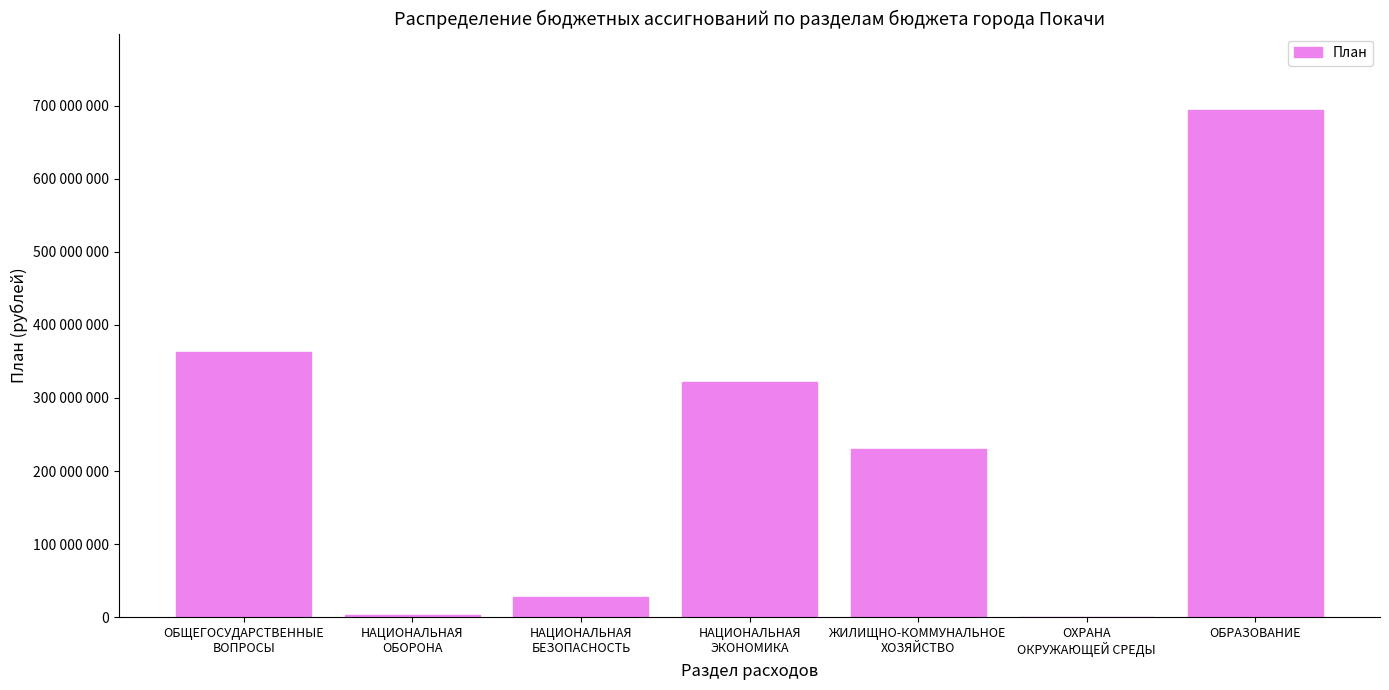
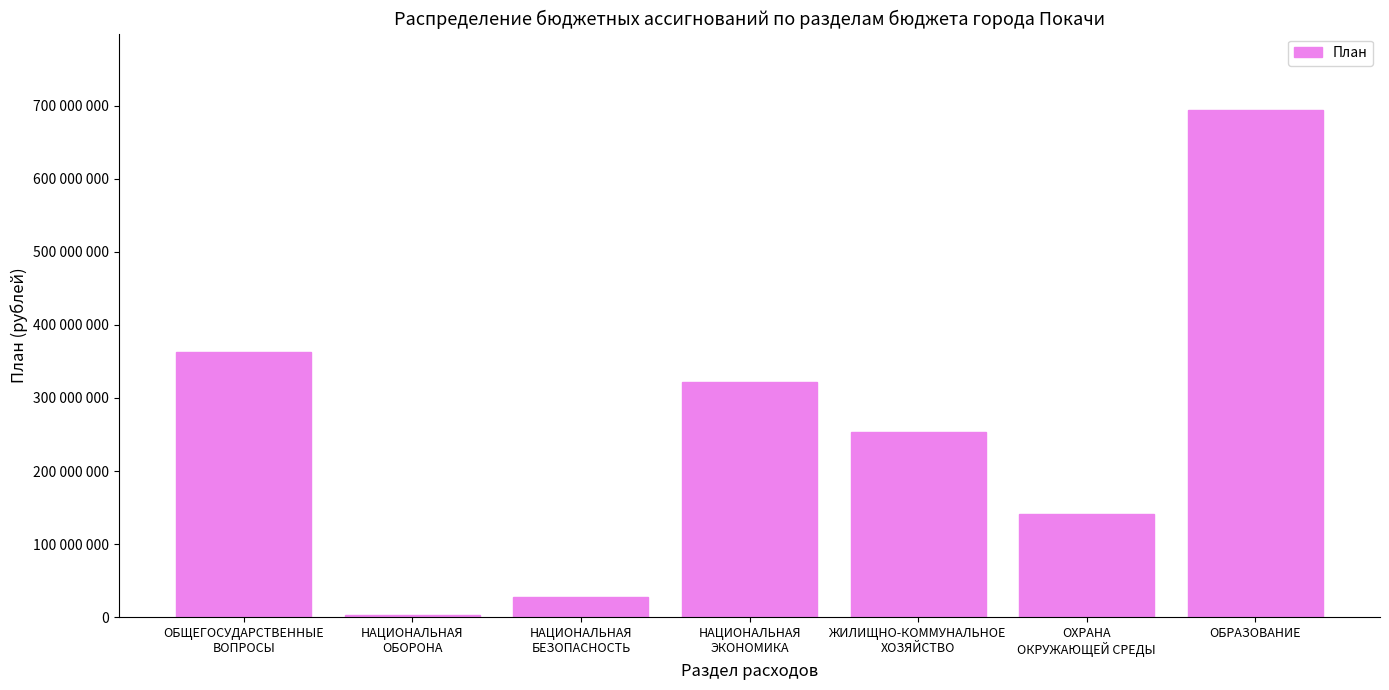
  {
    "ОБЩЕГОСУДАРСТВЕННЫЕ ВОПРОСЫ": 360000000,
    "НАЦИОНАЛЬНАЯ БЕЗОПАСНОСТЬ": 30000000,
    "НАЦИОНАЛЬНАЯ ЭКОНОМИКА": 320000000,
-   "ЖИЛИЩНО-КОММУНАЛЬНОЕ ХОЗЯЙСТВО": 230000000,
-   "ОХРАНА ОКРУЖАЮЩЕЙ СРЕДЫ": 0,
+   "ЖИЛИЩНО-КОММУНАЛЬНОЕ ХОЗЯЙСТВО": 250000000,
+   "ОХРАНА ОКРУЖАЮЩЕЙ СРЕДЫ": 140000000,
    "ОБРАЗОВАНИЕ": 690000000
  }
